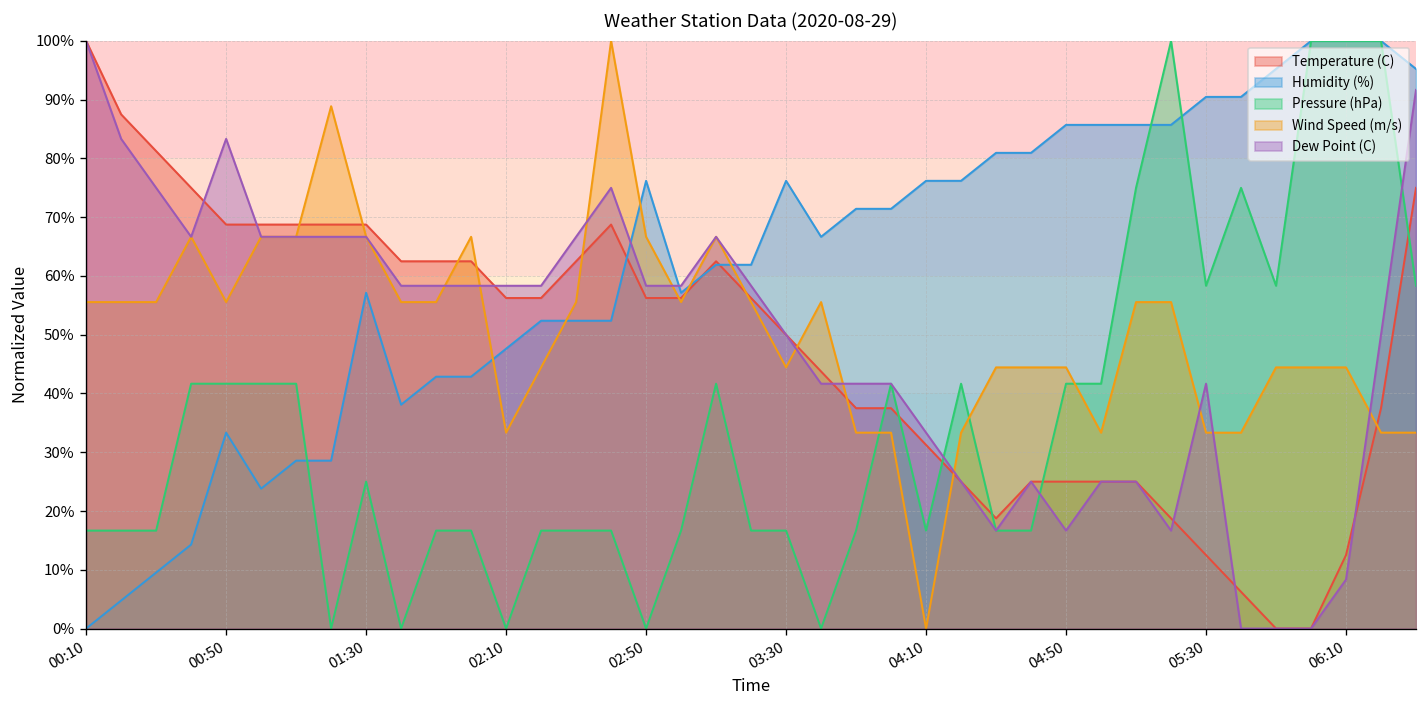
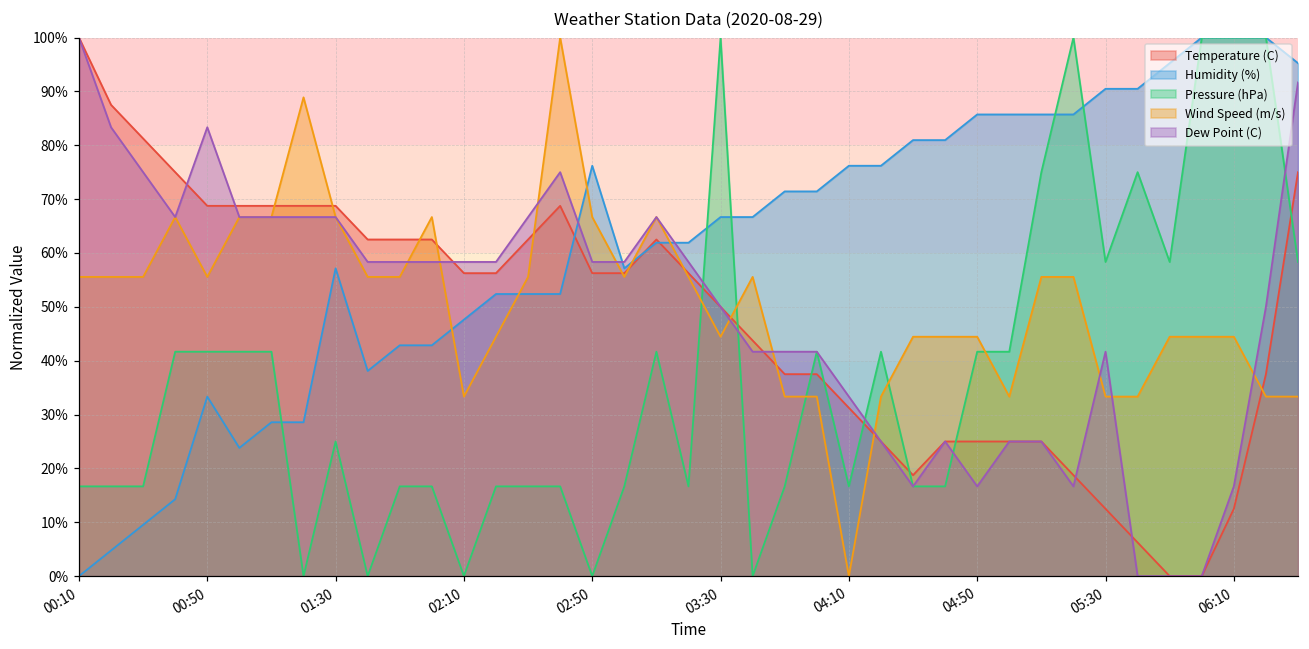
  {
    "Humidity (%)": {
      "00:10": "0%",
      "00:50": "33%",
      "01:30": "57%",
      "02:10": "48%",
      "02:50": "76%",
-     "03:30": "76%",
+     "03:30": "67%",
      "04:10": "76%",
      "04:50": "86%",
      "05:30": "90%"
    },
    "Pressure (hPa)": {
      "00:10": "17%",
      "00:50": "42%",
      "01:30": "25%",
      "02:10": "0%",
      "02:50": "0%",
-     "03:30": "17%",
+     "03:30": "100%",
      "04:10": "17%",
      "04:50": "42%",
      "05:30": "58%"
    },
    "Dew Point (C)": {
      "00:50": "83%",
      "02:10": "58%",
      "02:50": "58%",
      "04:10": "33%",
      "04:50": "17%",
      "05:30": "42%",
-     "06:10": "8%"
+     "06:10": "17%"
    }
  }
